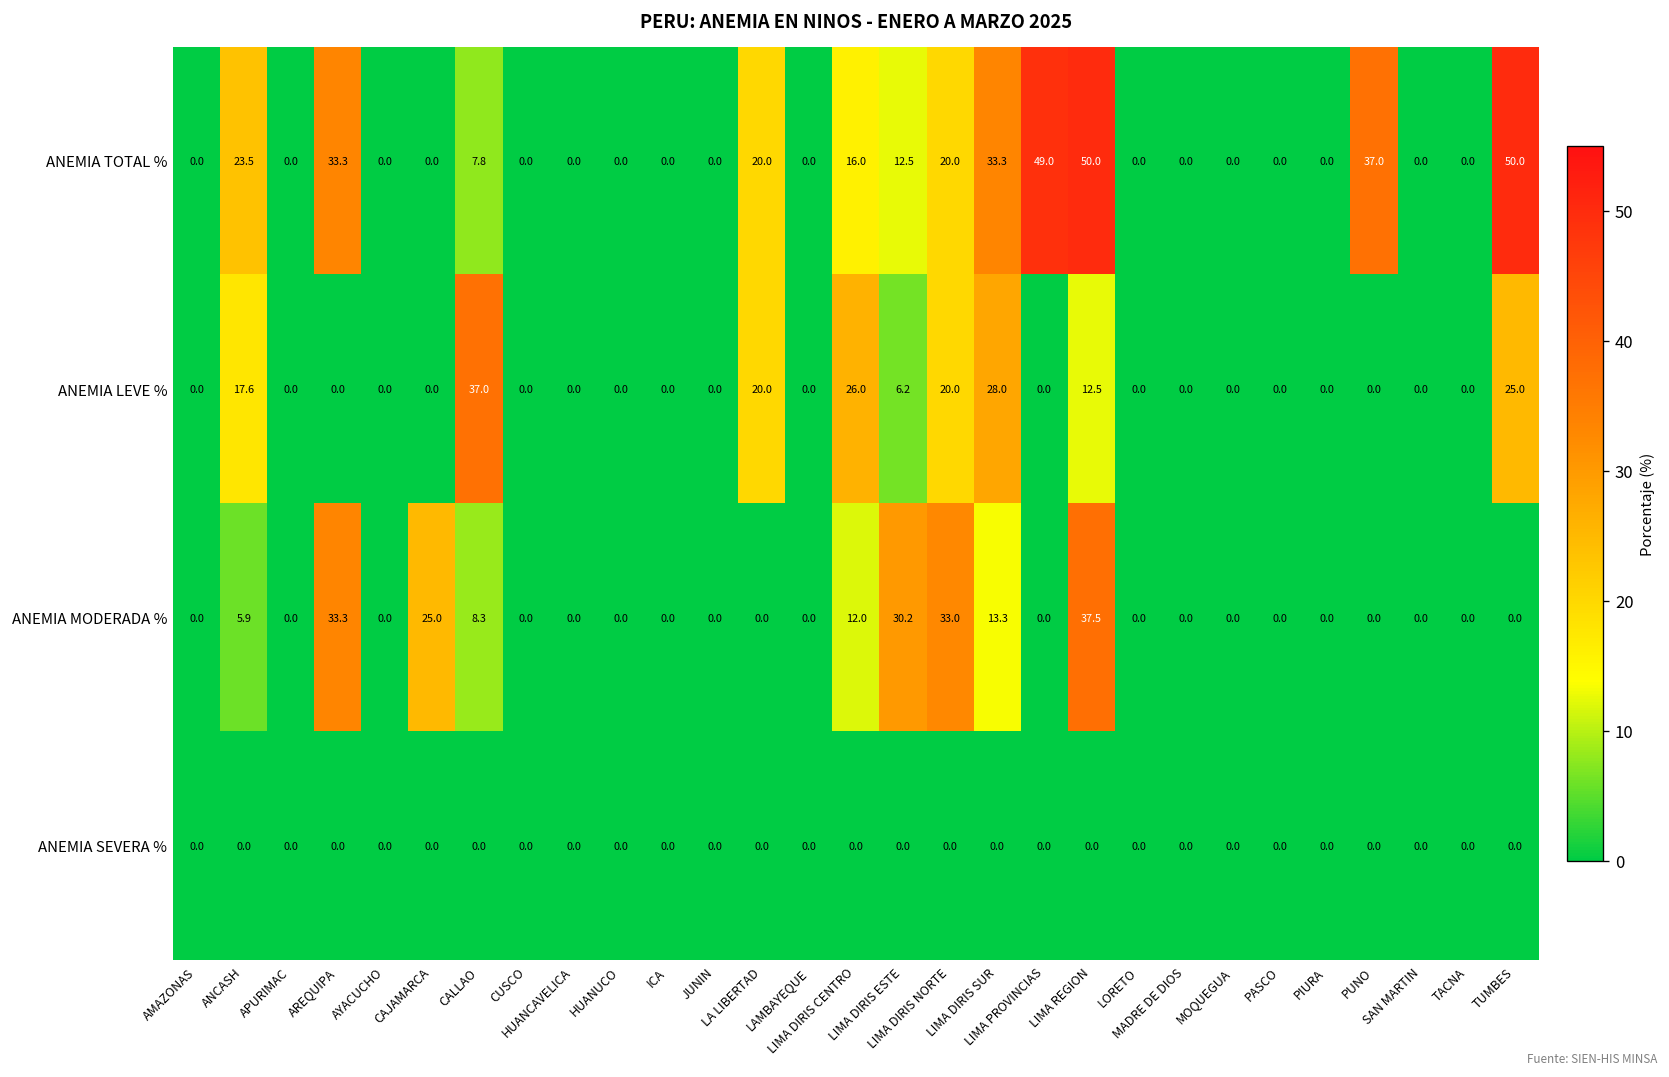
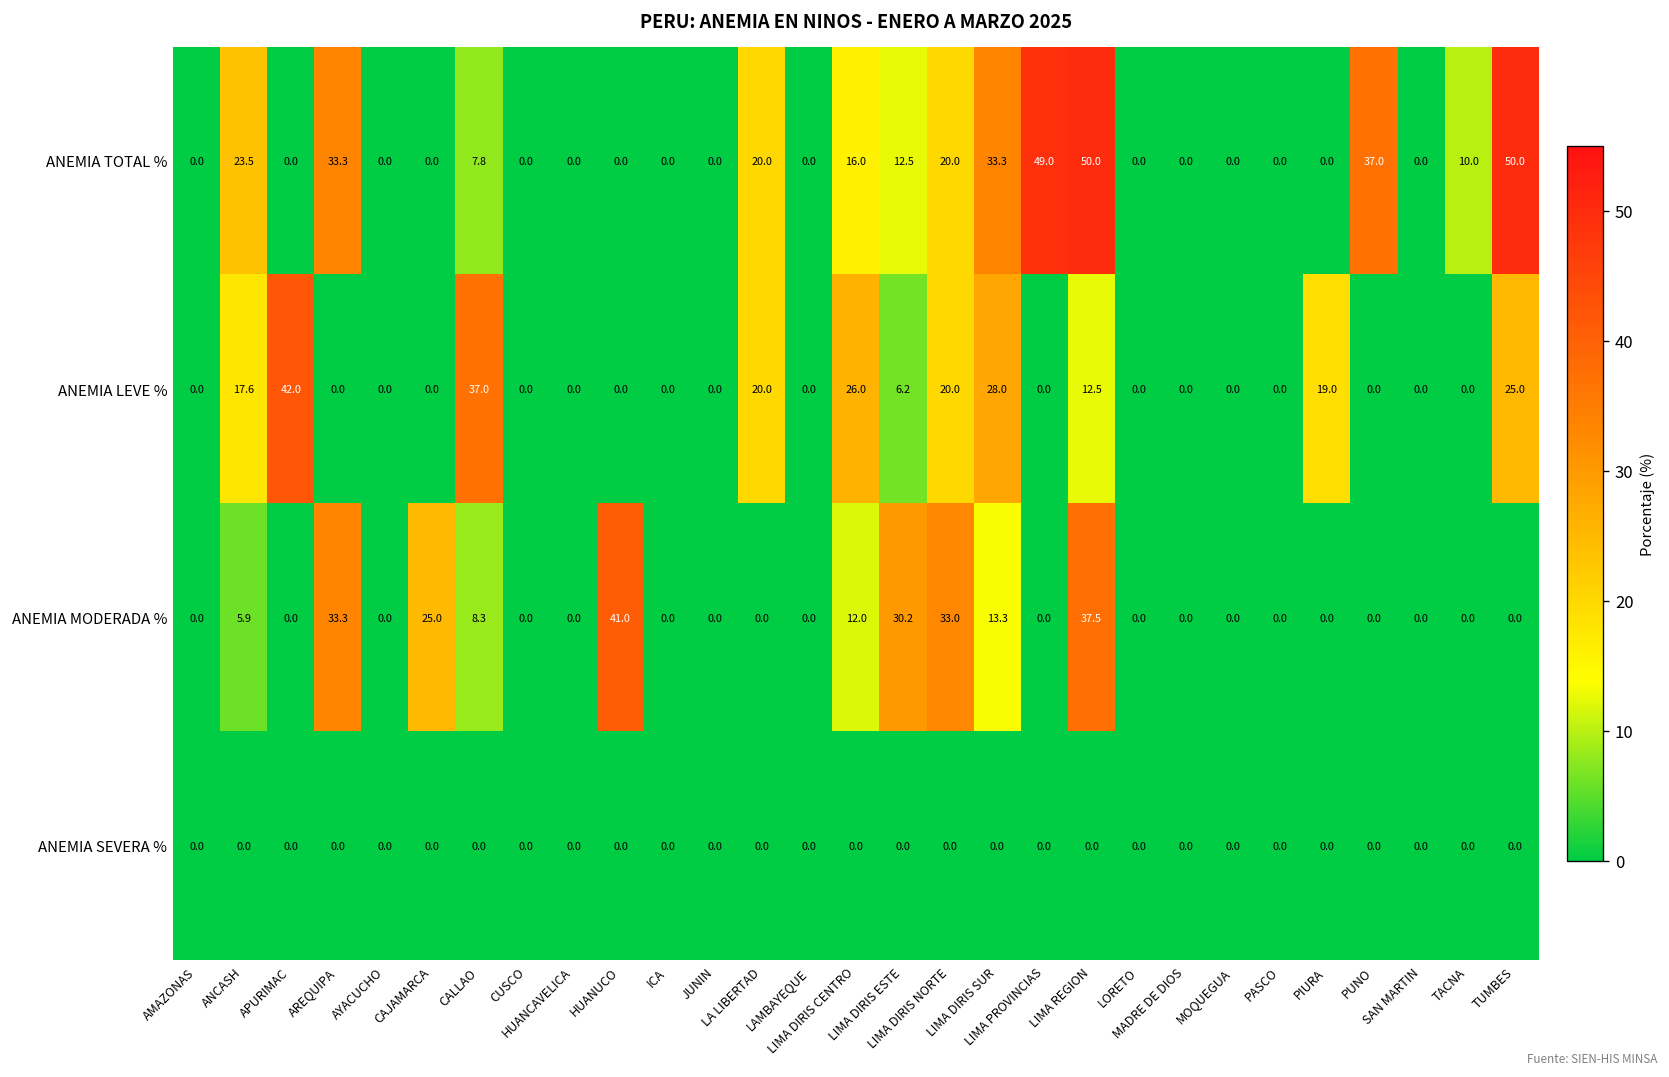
  {
    "ANEMIA TOTAL %": {
      "AMAZONAS": 0.0,
      "ANCASH": 23.5,
      "APURIMAC": 0.0,
      "AREQUIPA": 33.3,
      "AYACUCHO": 0.0,
      "CAJAMARCA": 0.0,
      "CALLAO": 7.8,
      "CUSCO": 0.0,
      "HUANCAVELICA": 0.0,
      "HUANUCO": 0.0,
      "ICA": 0.0,
      "JUNIN": 0.0,
      "LA LIBERTAD": 20.0,
      "LAMBAYEQUE": 0.0,
      "LIMA DIRIS CENTRO": 16.0,
      "LIMA DIRIS ESTE": 12.5,
      "LIMA DIRIS NORTE": 20.0,
      "LIMA DIRIS SUR": 33.3,
      "LIMA PROVINCIAS": 49.0,
      "LIMA REGION": 50.0,
      "LORETO": 0.0,
      "MADRE DE DIOS": 0.0,
      "MOQUEGUA": 0.0,
      "PASCO": 0.0,
      "PIURA": 0.0,
      "PUNO": 37.0,
      "SAN MARTIN": 0.0,
-     "TACNA": 0.0,
+     "TACNA": 10.0,
      "TUMBES": 50.0
    },
    "ANEMIA LEVE %": {
      "AMAZONAS": 0.0,
      "ANCASH": 17.6,
-     "APURIMAC": 0.0,
+     "APURIMAC": 42.0,
      "AREQUIPA": 0.0,
      "AYACUCHO": 0.0,
      "CAJAMARCA": 0.0,
      "CALLAO": 37.0,
      "CUSCO": 0.0,
      "HUANCAVELICA": 0.0,
      "HUANUCO": 0.0,
      "ICA": 0.0,
      "JUNIN": 0.0,
      "LA LIBERTAD": 20.0,
      "LAMBAYEQUE": 0.0,
      "LIMA DIRIS CENTRO": 26.0,
      "LIMA DIRIS ESTE": 6.2,
      "LIMA DIRIS NORTE": 20.0,
      "LIMA DIRIS SUR": 28.0,
      "LIMA PROVINCIAS": 0.0,
      "LIMA REGION": 12.5,
      "LORETO": 0.0,
      "MADRE DE DIOS": 0.0,
      "MOQUEGUA": 0.0,
      "PASCO": 0.0,
-     "PIURA": 0.0,
+     "PIURA": 19.0,
      "PUNO": 0.0,
      "SAN MARTIN": 0.0,
      "TACNA": 0.0,
      "TUMBES": 25.0
    },
    "ANEMIA MODERADA %": {
      "AMAZONAS": 0.0,
      "ANCASH": 5.9,
      "APURIMAC": 0.0,
      "AREQUIPA": 33.3,
      "AYACUCHO": 0.0,
      "CAJAMARCA": 25.0,
      "CALLAO": 8.3,
      "CUSCO": 0.0,
      "HUANCAVELICA": 0.0,
-     "HUANUCO": 0.0,
+     "HUANUCO": 41.0,
      "ICA": 0.0,
      "JUNIN": 0.0,
      "LA LIBERTAD": 0.0,
      "LAMBAYEQUE": 0.0,
      "LIMA DIRIS CENTRO": 12.0,
      "LIMA DIRIS ESTE": 30.2,
      "LIMA DIRIS NORTE": 33.0,
      "LIMA DIRIS SUR": 13.3,
      "LIMA PROVINCIAS": 0.0,
      "LIMA REGION": 37.5,
      "LORETO": 0.0,
      "MADRE DE DIOS": 0.0,
      "MOQUEGUA": 0.0,
      "PASCO": 0.0,
      "PIURA": 0.0,
      "PUNO": 0.0,
      "SAN MARTIN": 0.0,
      "TACNA": 0.0,
      "TUMBES": 0.0
    },
    "ANEMIA SEVERA %": {
      "AMAZONAS": 0.0,
      "ANCASH": 0.0,
      "APURIMAC": 0.0,
      "AREQUIPA": 0.0,
      "AYACUCHO": 0.0,
      "CAJAMARCA": 0.0,
      "CALLAO": 0.0,
      "CUSCO": 0.0,
      "HUANCAVELICA": 0.0,
      "HUANUCO": 0.0,
      "ICA": 0.0,
      "JUNIN": 0.0,
      "LA LIBERTAD": 0.0,
      "LAMBAYEQUE": 0.0,
      "LIMA DIRIS CENTRO": 0.0,
      "LIMA DIRIS ESTE": 0.0,
      "LIMA DIRIS NORTE": 0.0,
      "LIMA DIRIS SUR": 0.0,
      "LIMA PROVINCIAS": 0.0,
      "LIMA REGION": 0.0,
      "LORETO": 0.0,
      "MADRE DE DIOS": 0.0,
      "MOQUEGUA": 0.0,
      "PASCO": 0.0,
      "PIURA": 0.0,
      "PUNO": 0.0,
      "SAN MARTIN": 0.0,
      "TACNA": 0.0,
      "TUMBES": 0.0
    }
  }
